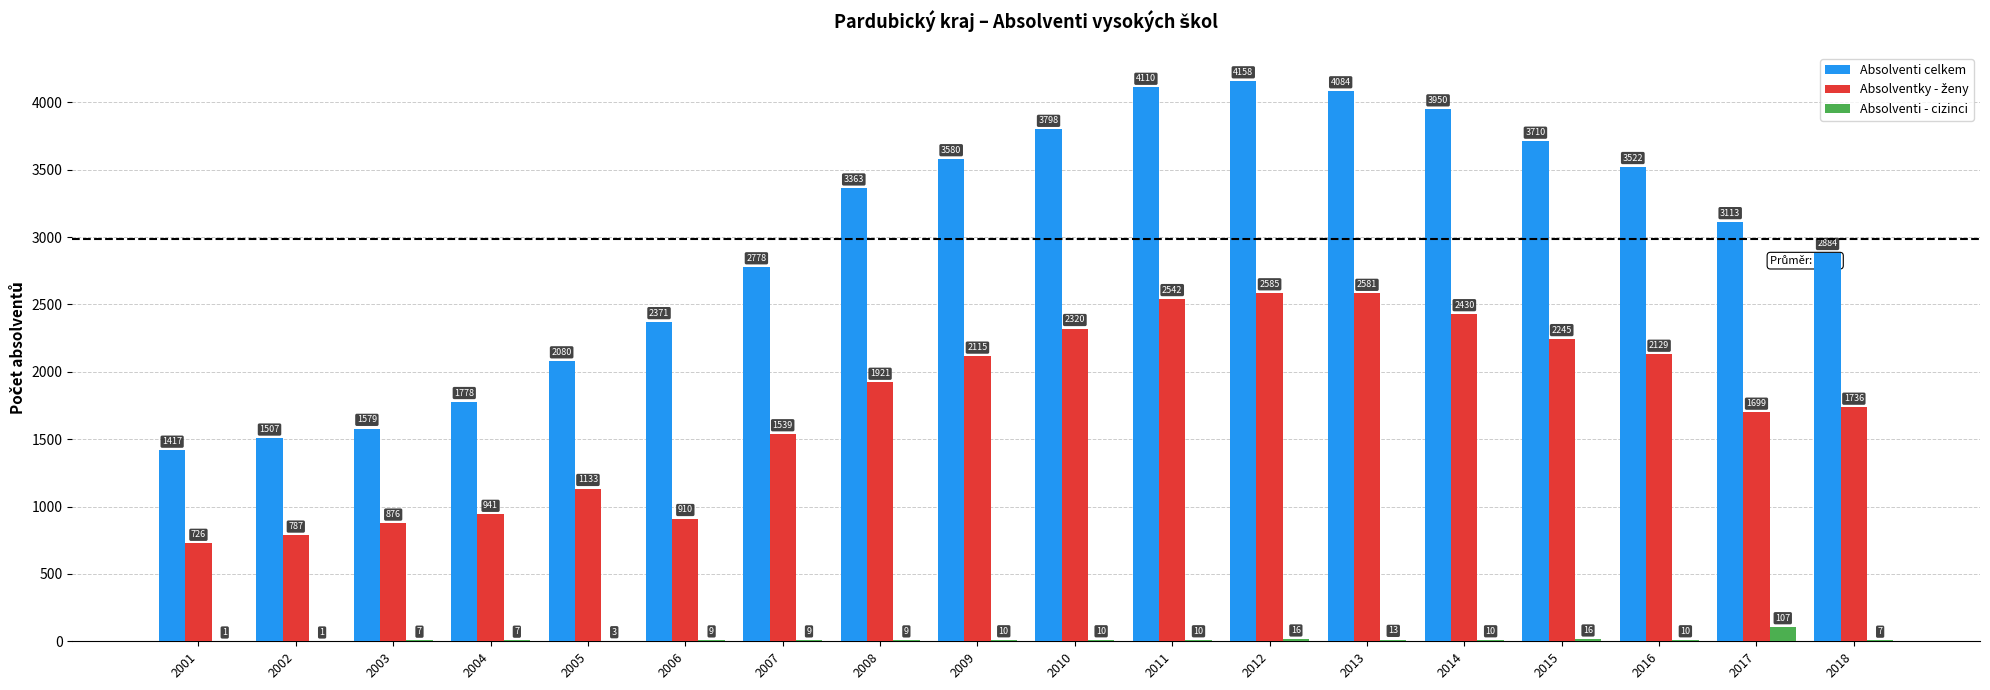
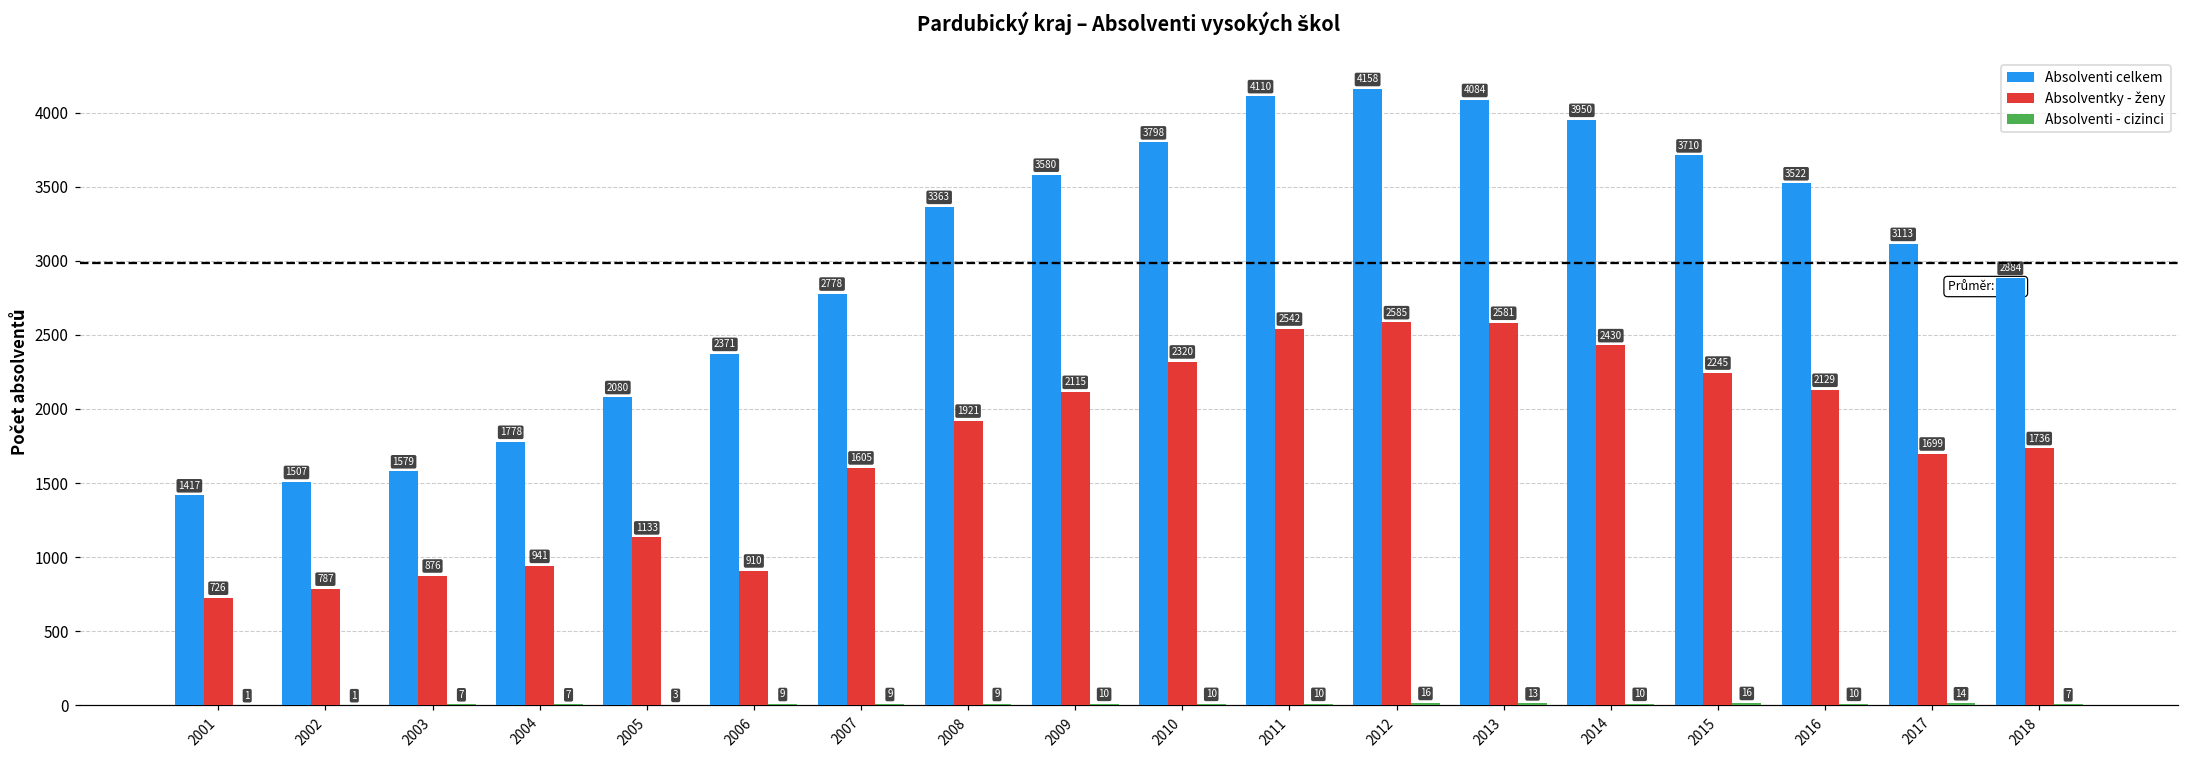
  {
    "Absolventky - ženy": {
-     "2007": 1539
+     "2007": 1605
    },
    "Absolventi - cizinci": {
-     "2017": 107
+     "2017": 14
    }
  }
